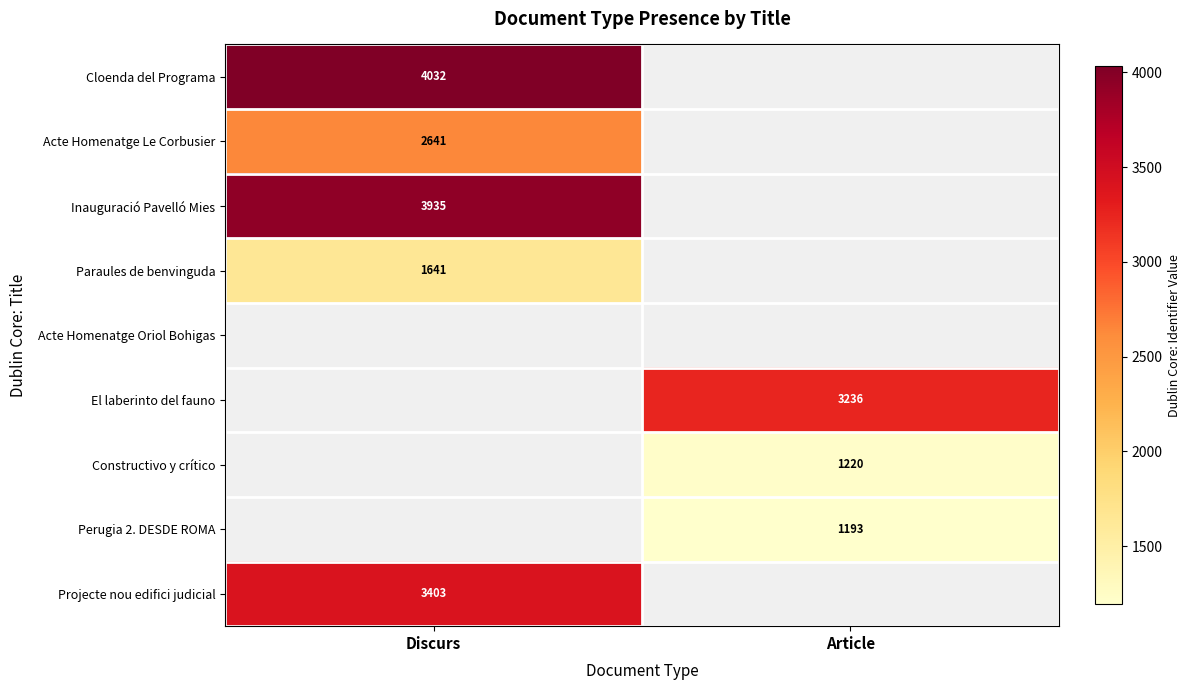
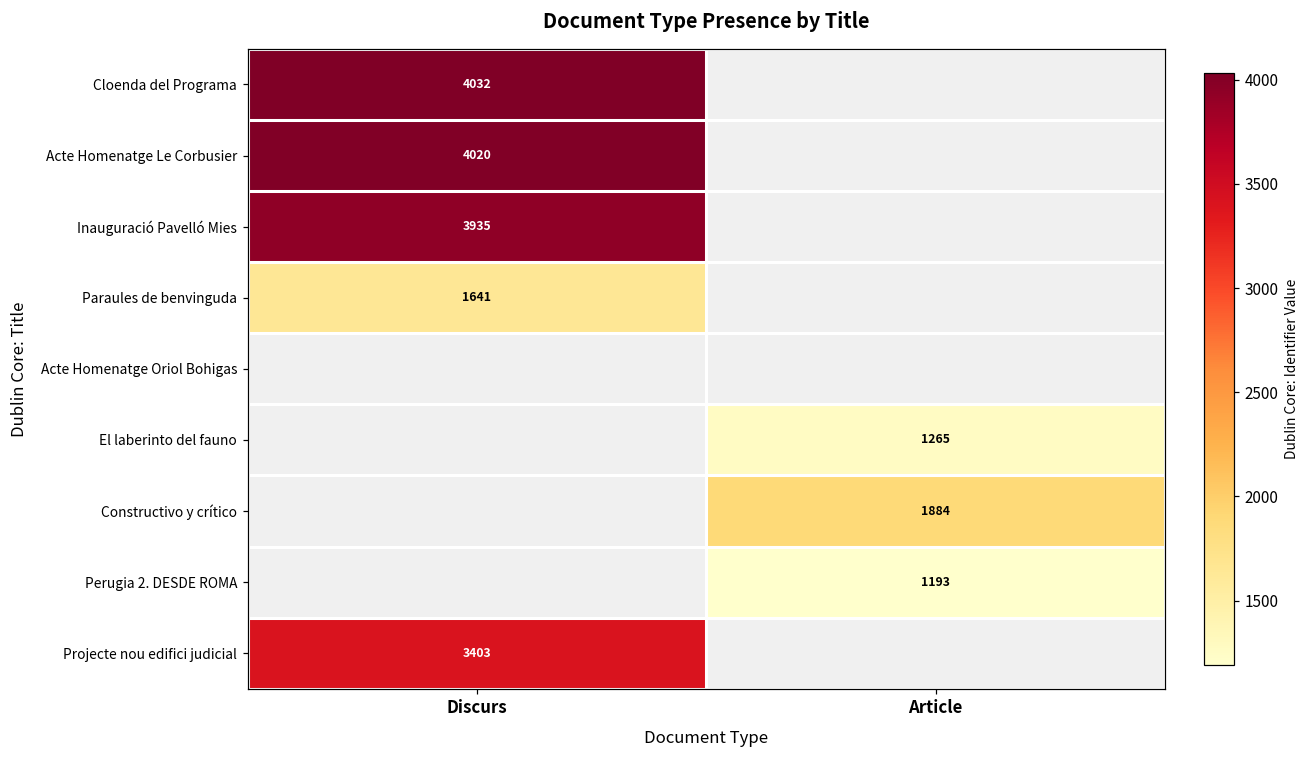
  {
    "Cloenda del Programa": {
      "Discurs": 4032
    },
    "Acte Homenatge Le Corbusier": {
-     "Discurs": 2641
+     "Discurs": 4020
    },
    "Inauguració Pavelló Mies": {
      "Discurs": 3935
    },
    "Paraules de benvinguda": {
      "Discurs": 1641
    },
    "El laberinto del fauno": {
-     "Article": 3236
+     "Article": 1265
    },
    "Constructivo y crítico": {
-     "Article": 1220
+     "Article": 1884
    },
    "Perugia 2. DESDE ROMA": {
      "Article": 1193
    },
    "Projecte nou edifici judicial": {
      "Discurs": 3403
    }
  }
